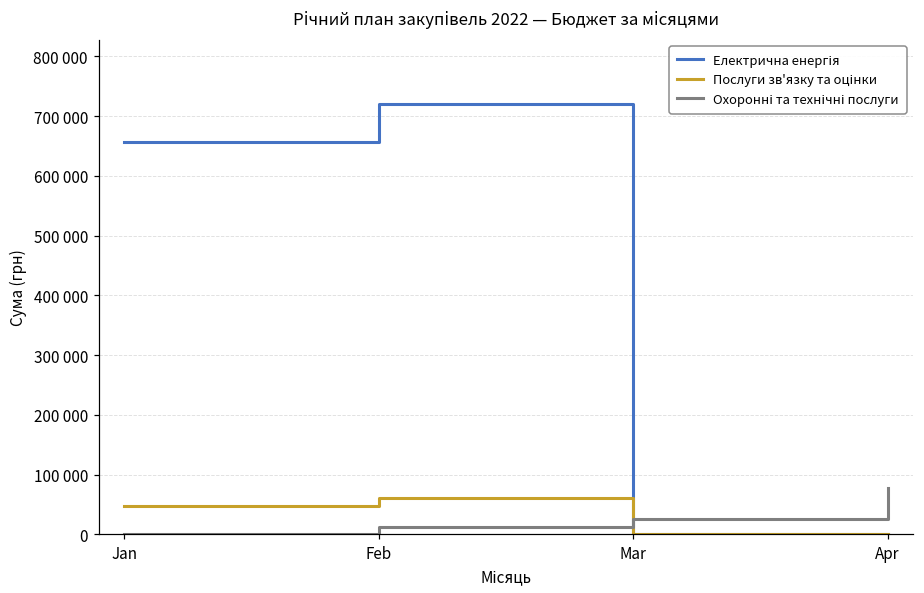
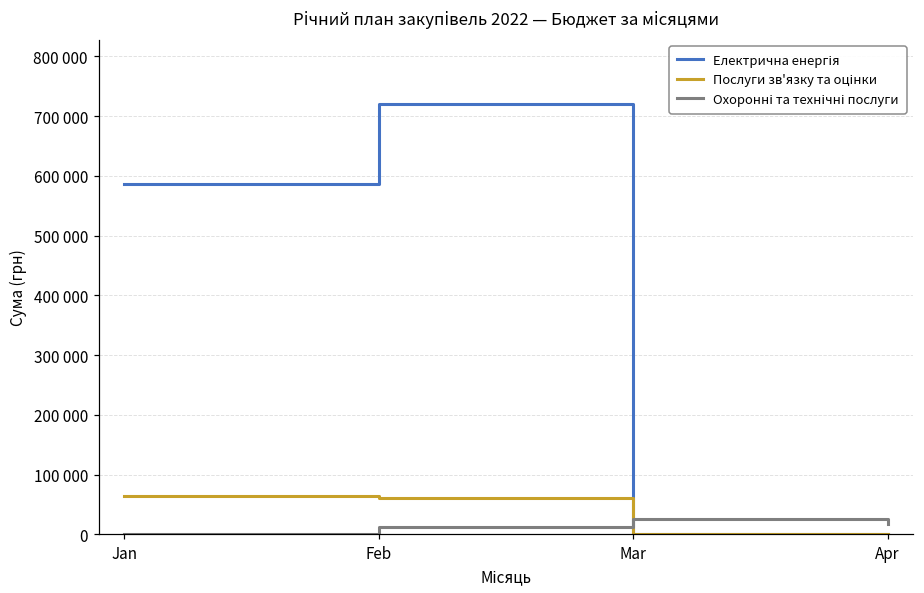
  {
    "Електрична енергія": {
-     "Jan": 660000,
+     "Jan": 590000,
      "Feb": 720000
    },
    "Послуги зв'язку та оцінки": {
-     "Jan": 50000,
+     "Jan": 60000,
      "Feb": 60000
    },
    "Охоронні та технічні послуги": {
      "Jan": 0,
      "Feb": 10000,
      "Mar": 30000,
-     "Apr": 80000
+     "Apr": 20000
    }
  }
